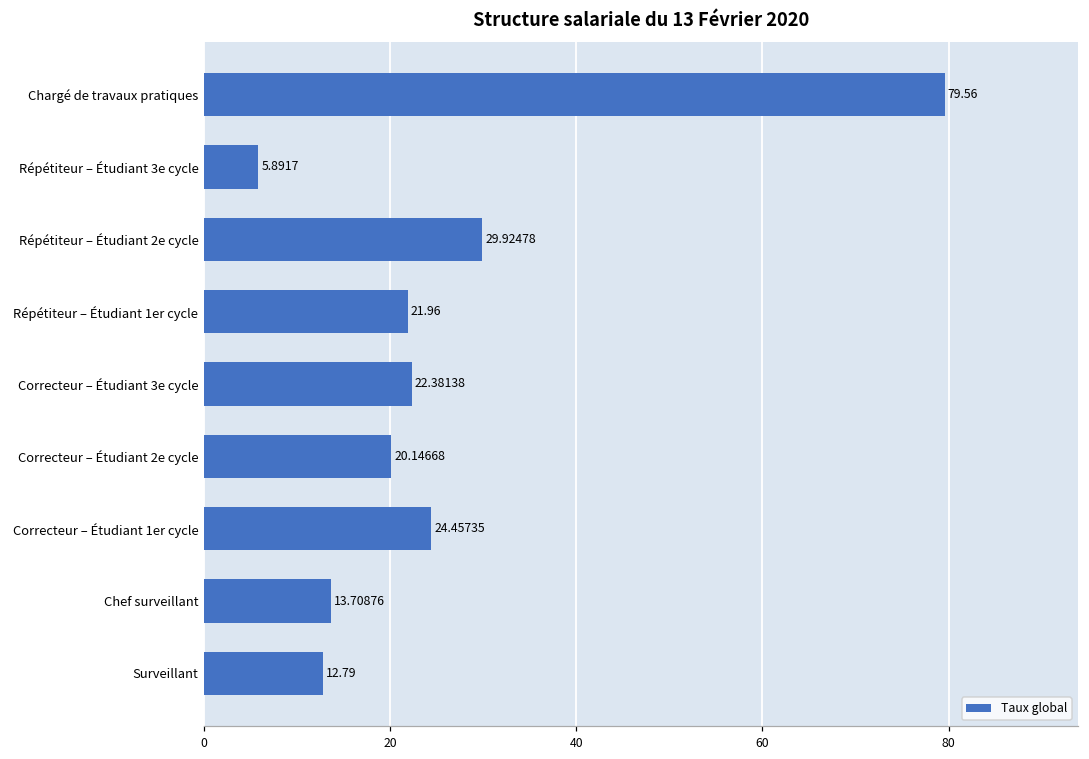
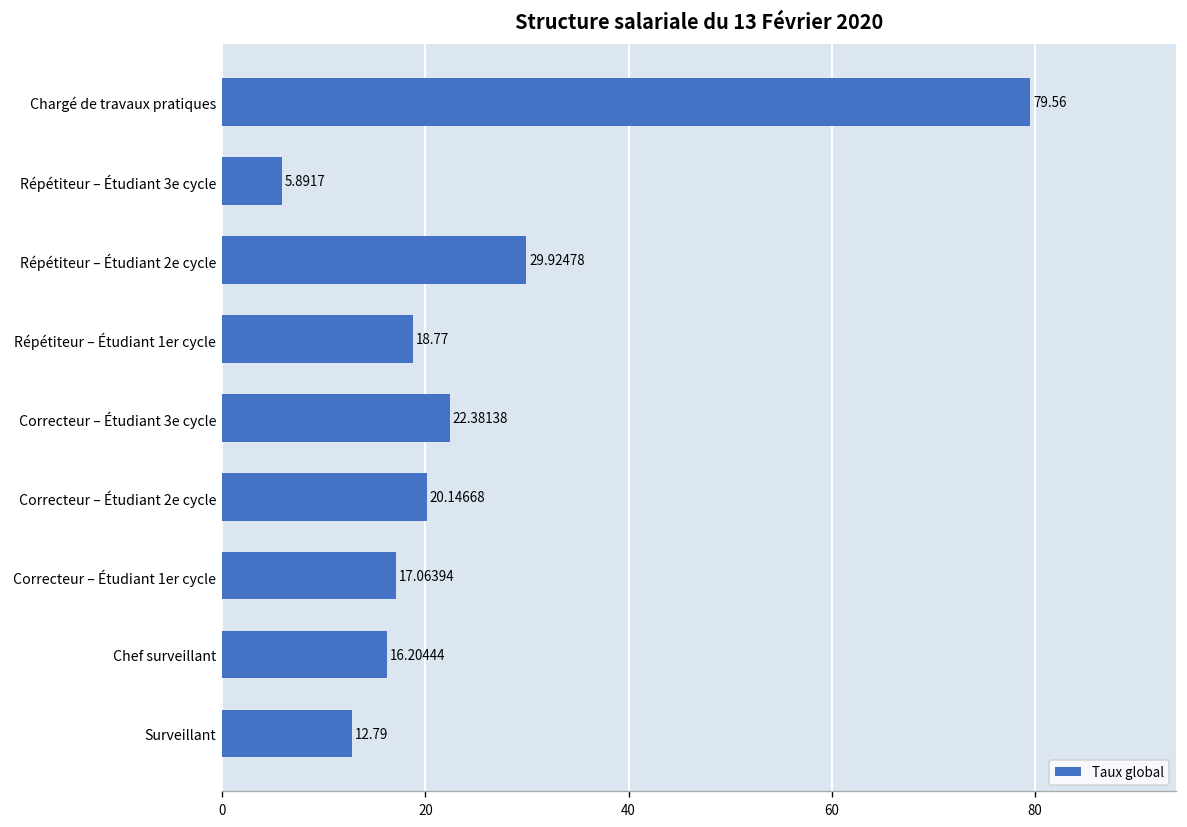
  {
    "Chargé de travaux pratiques": 79.56,
    "Répétiteur – Étudiant 3e cycle": 5.8917,
    "Répétiteur – Étudiant 2e cycle": 29.92478,
-   "Répétiteur – Étudiant 1er cycle": 21.96,
+   "Répétiteur – Étudiant 1er cycle": 18.77,
    "Correcteur – Étudiant 3e cycle": 22.38138,
    "Correcteur – Étudiant 2e cycle": 20.14668,
-   "Correcteur – Étudiant 1er cycle": 24.45735,
-   "Chef surveillant": 13.70876,
+   "Correcteur – Étudiant 1er cycle": 17.06394,
+   "Chef surveillant": 16.20444,
    "Surveillant": 12.79
  }
